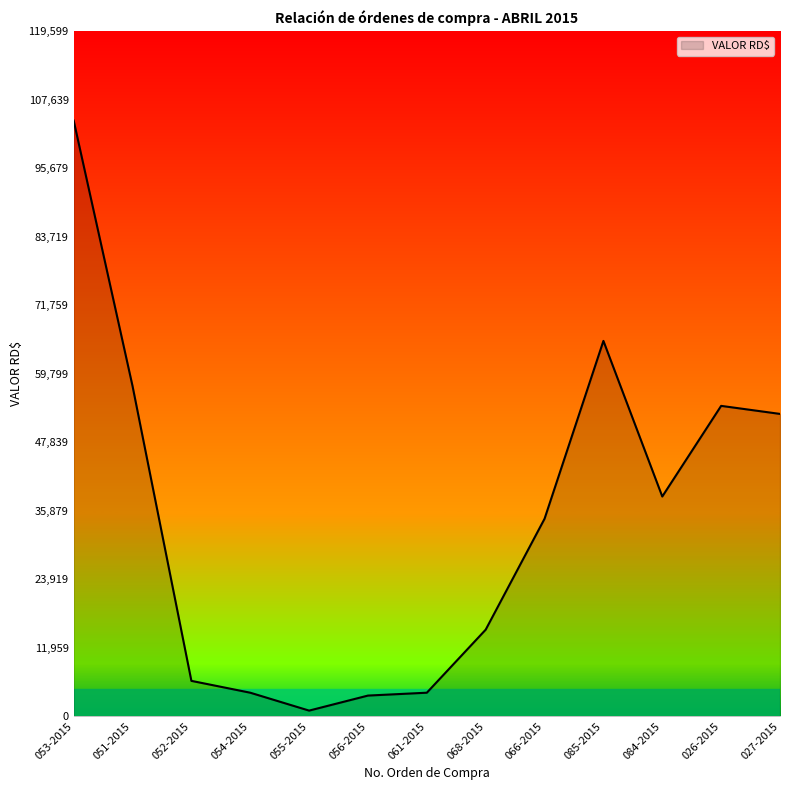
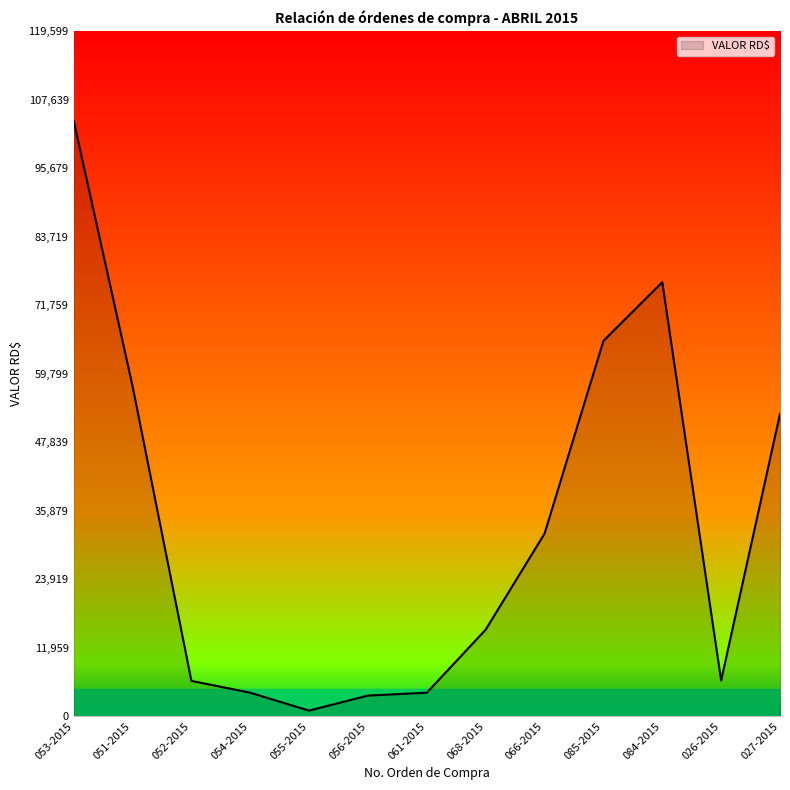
  {
    "053-2015": "104,000",
    "051-2015": "58,000",
    "052-2015": "6,000",
    "068-2015": "15,000",
-   "066-2015": "34,000",
+   "066-2015": "32,000",
    "085-2015": "66,000",
-   "084-2015": "38,000",
-   "026-2015": "54,000",
+   "084-2015": "76,000",
+   "026-2015": "6,000",
    "027-2015": "53,000"
  }
